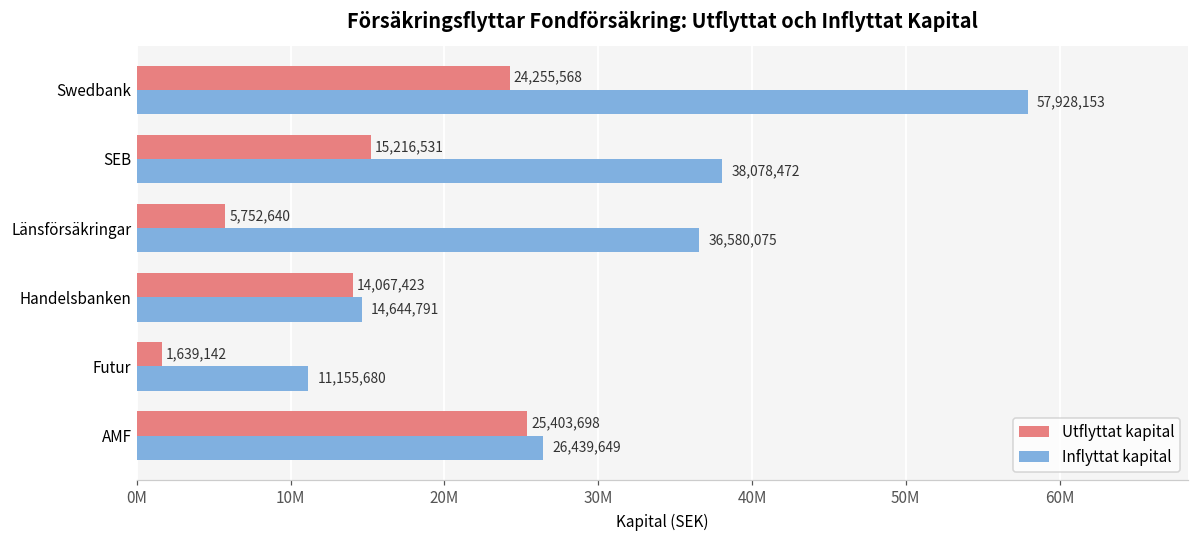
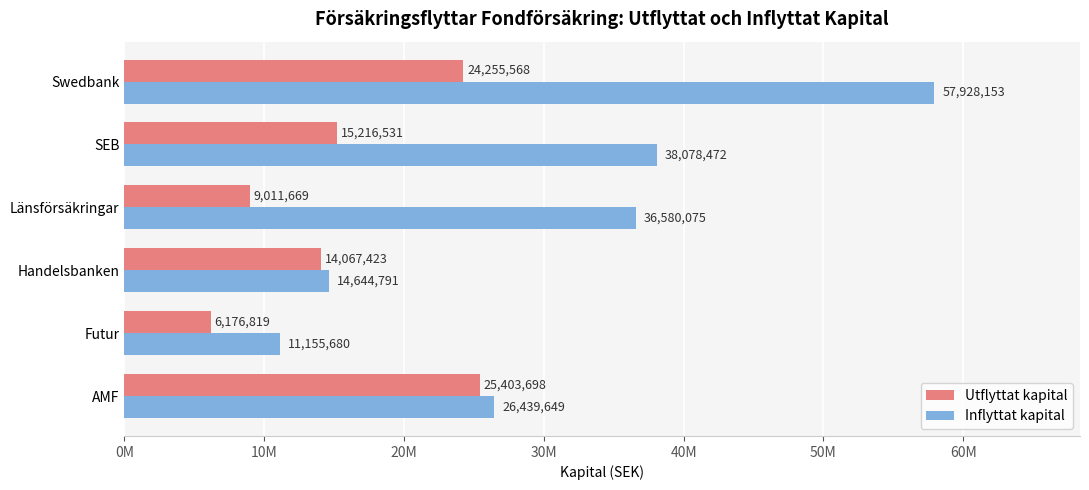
  {
    "Utflyttat kapital": {
      "Swedbank": "24,255,568",
      "SEB": "15,216,531",
-     "Länsförsäkringar": "5,752,640",
+     "Länsförsäkringar": "9,011,669",
      "Handelsbanken": "14,067,423",
-     "Futur": "1,639,142",
+     "Futur": "6,176,819",
      "AMF": "25,403,698"
    },
    "Inflyttat kapital": {
      "Swedbank": "57,928,153",
      "SEB": "38,078,472",
      "Länsförsäkringar": "36,580,075",
      "Handelsbanken": "14,644,791",
      "Futur": "11,155,680",
      "AMF": "26,439,649"
    }
  }
